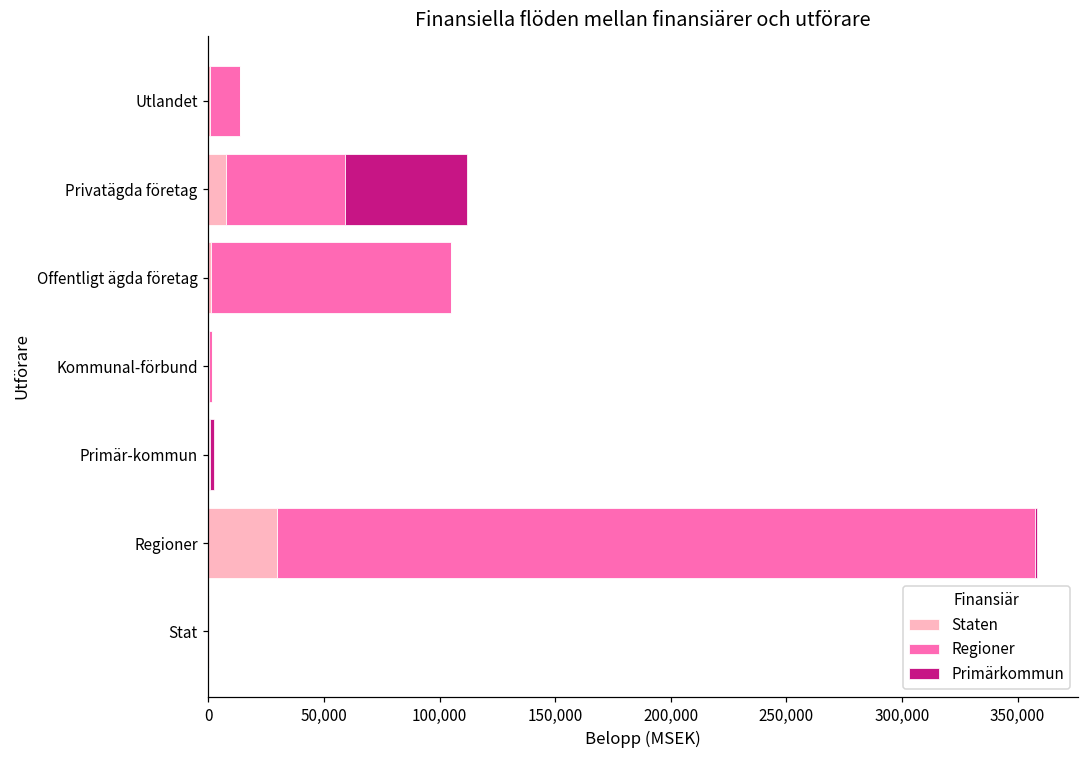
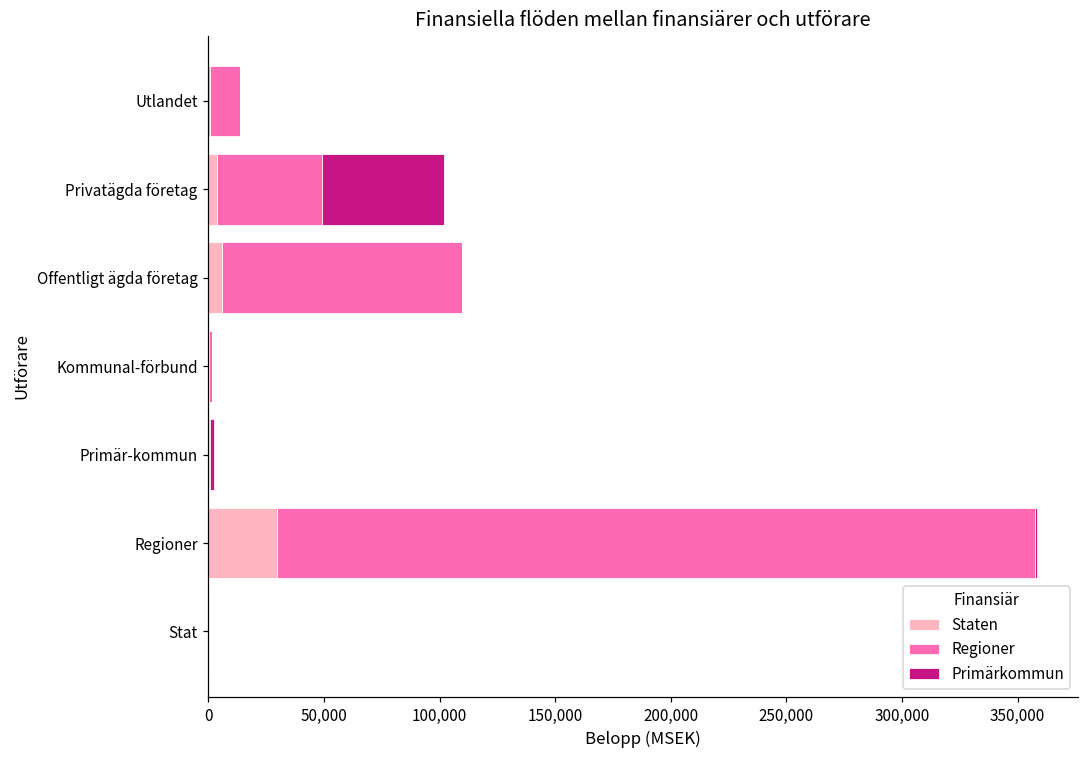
  {
    "Staten": {
-     "Privatägda företag": "8,000",
-     "Offentligt ägda företag": "1,000",
+     "Privatägda företag": "4,000",
+     "Offentligt ägda företag": "6,000",
      "Regioner": "30,000",
      "Stat": "0"
    },
    "Regioner": {
      "Utlandet": "13,000",
-     "Privatägda företag": "52,000",
+     "Privatägda företag": "45,000",
      "Offentligt ägda företag": "104,000",
      "Kommunal-förbund": "1,000",
      "Regioner": "328,000"
    },
    "Primärkommun": {
      "Utlandet": "0",
      "Privatägda företag": "53,000",
      "Primär-kommun": "2,000",
      "Stat": "0"
    }
  }
